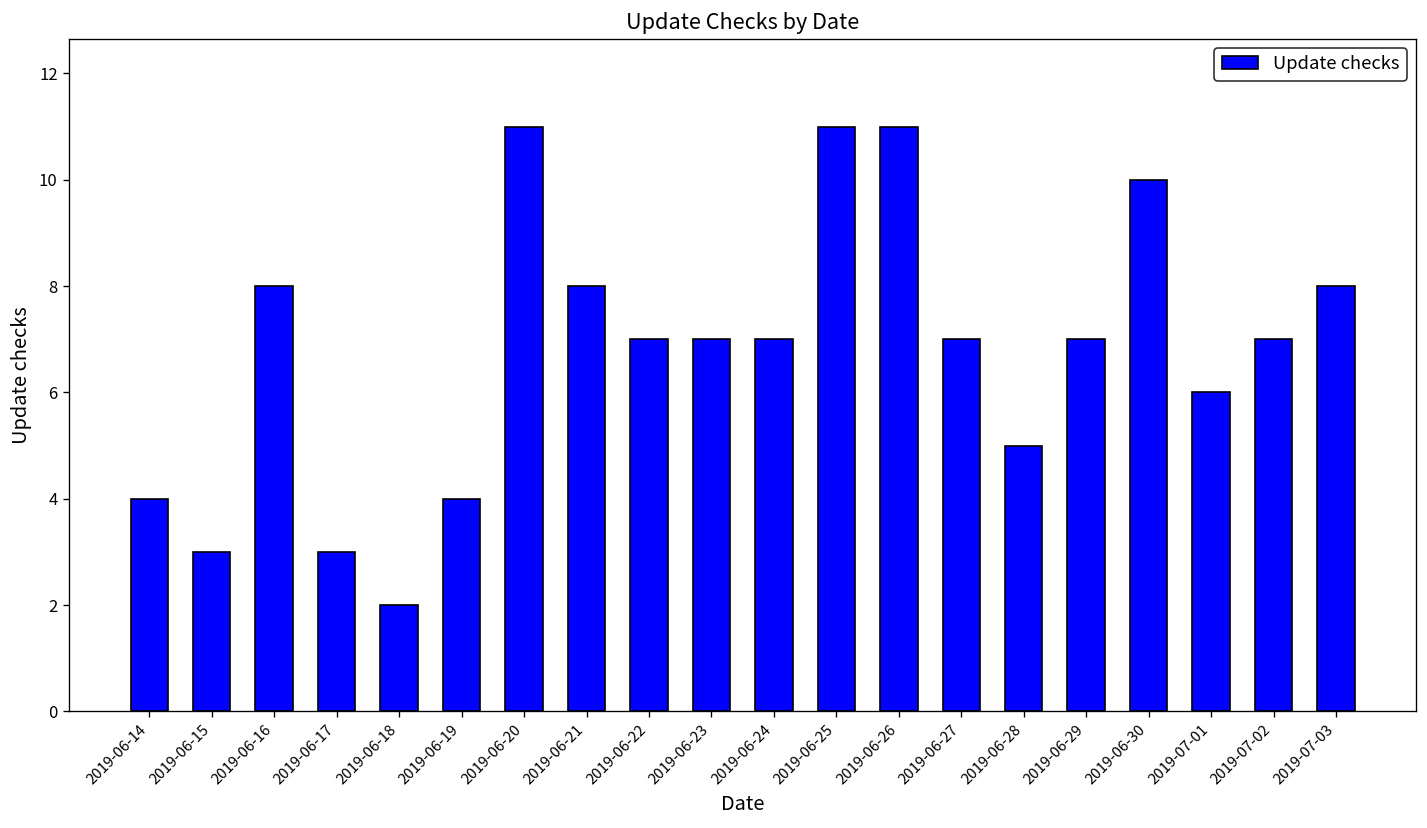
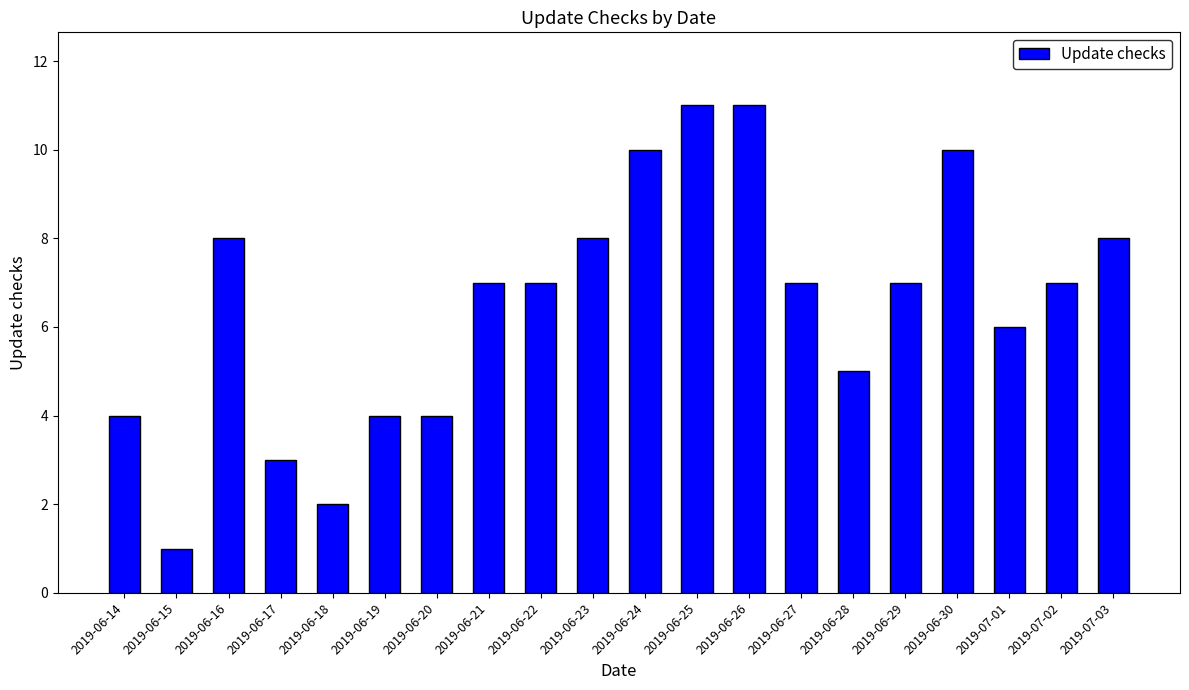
  {
    "2019-06-14": 4,
-   "2019-06-15": 3,
+   "2019-06-15": 1,
    "2019-06-16": 8,
    "2019-06-17": 3,
    "2019-06-18": 2,
    "2019-06-19": 4,
-   "2019-06-20": 11,
-   "2019-06-21": 8,
+   "2019-06-20": 4,
+   "2019-06-21": 7,
    "2019-06-22": 7,
-   "2019-06-23": 7,
-   "2019-06-24": 7,
+   "2019-06-23": 8,
+   "2019-06-24": 10,
    "2019-06-25": 11,
    "2019-06-26": 11,
    "2019-06-27": 7,
    "2019-06-28": 5,
    "2019-06-29": 7,
    "2019-06-30": 10,
    "2019-07-01": 6,
    "2019-07-02": 7,
    "2019-07-03": 8
  }
